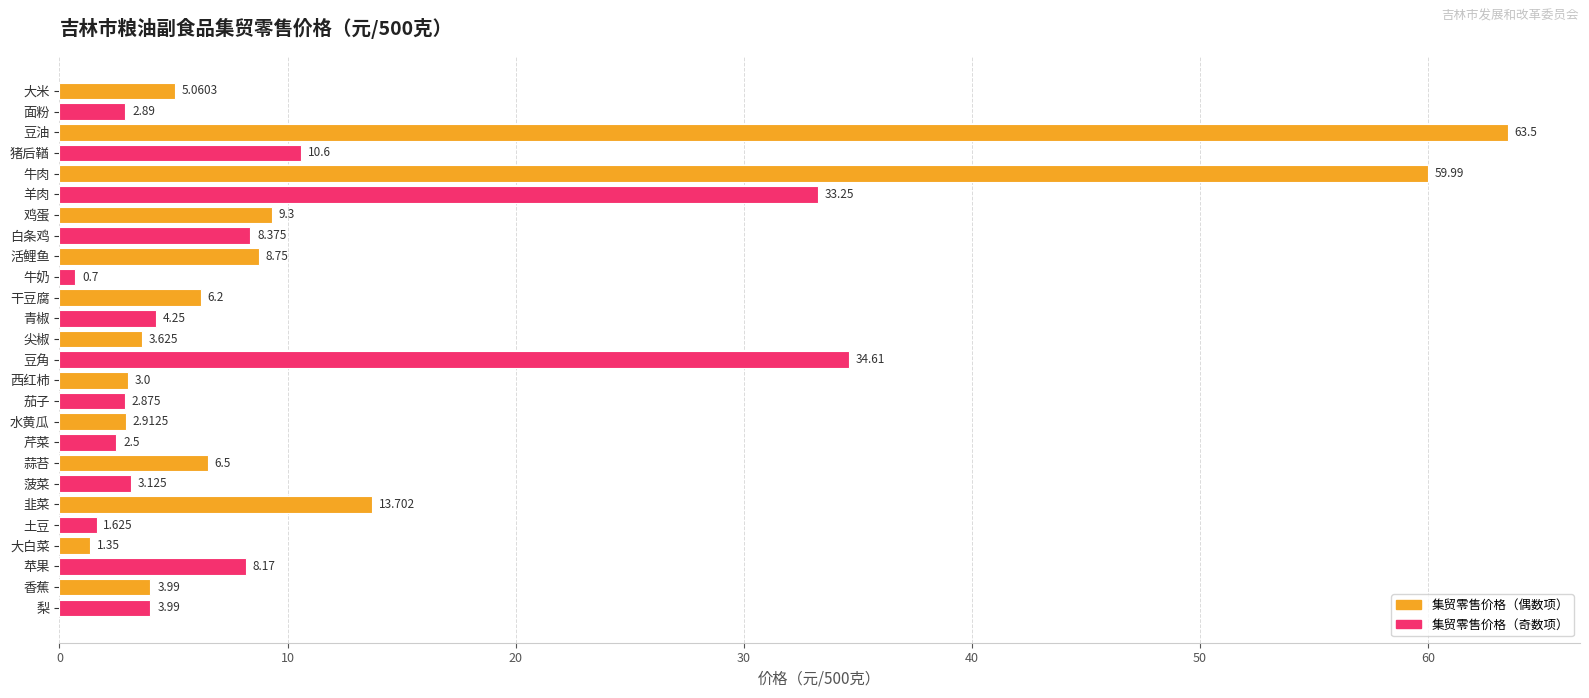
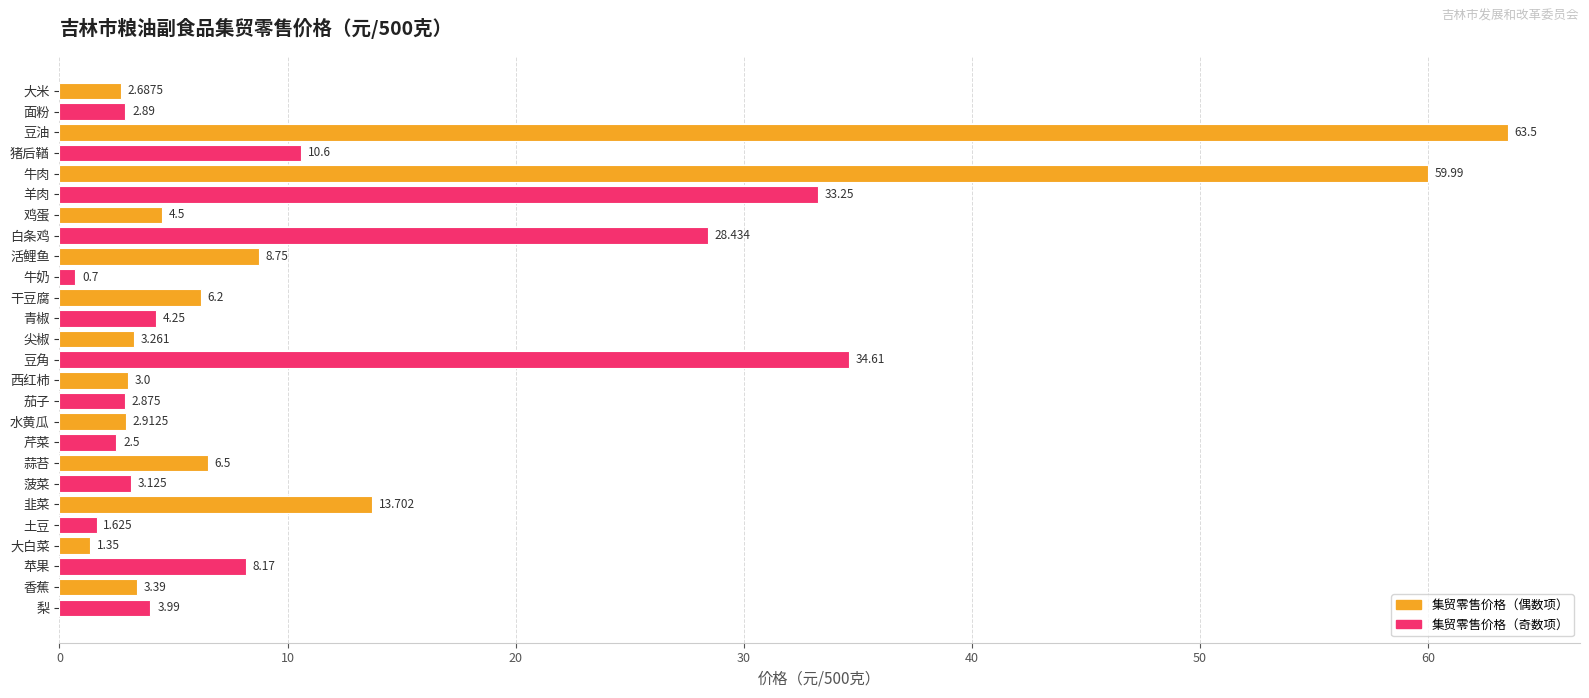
  {
-   "大米": 5.0603,
+   "大米": 2.6875,
    "面粉": 2.89,
    "豆油": 63.5,
    "猪后鞧": 10.6,
    "牛肉": 59.99,
    "羊肉": 33.25,
-   "鸡蛋": 9.3,
-   "白条鸡": 8.375,
+   "鸡蛋": 4.5,
+   "白条鸡": 28.434,
    "活鲤鱼": 8.75,
    "牛奶": 0.7,
    "干豆腐": 6.2,
    "青椒": 4.25,
-   "尖椒": 3.625,
+   "尖椒": 3.261,
    "豆角": 34.61,
    "西红柿": 3.0,
    "茄子": 2.875,
    "水黄瓜": 2.9125,
    "芹菜": 2.5,
    "蒜苔": 6.5,
    "菠菜": 3.125,
    "韭菜": 13.702,
    "土豆": 1.625,
    "大白菜": 1.35,
    "苹果": 8.17,
-   "香蕉": 3.99,
+   "香蕉": 3.39,
    "梨": 3.99
  }
